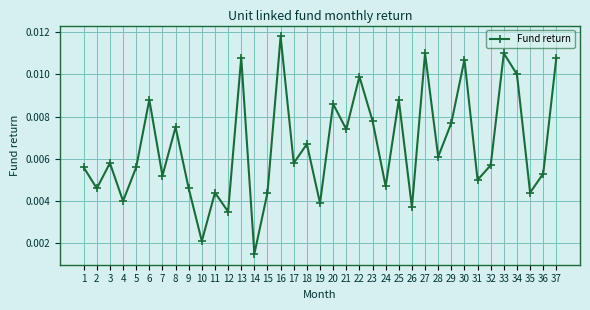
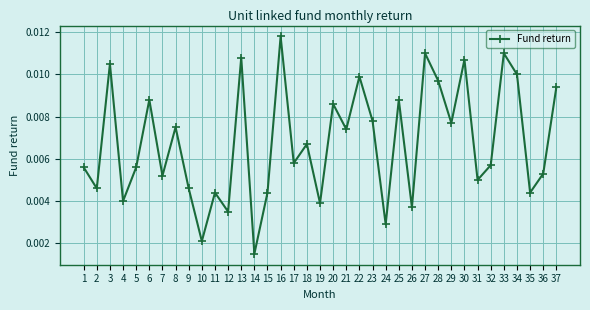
  {
    "1": 0.0056,
    "2": 0.0046,
-   "3": 0.0058,
+   "3": 0.0105,
    "4": 0.0040,
    "5": 0.0056,
    "6": 0.0088,
    "7": 0.0052,
    "8": 0.0075,
    "9": 0.0046,
    "10": 0.0021,
    "11": 0.0044,
    "12": 0.0035,
    "13": 0.0108,
    "14": 0.0015,
    "15": 0.0044,
    "16": 0.0118,
    "17": 0.0058,
    "18": 0.0067,
    "19": 0.0039,
    "20": 0.0086,
    "21": 0.0074,
    "22": 0.0099,
    "23": 0.0078,
-   "24": 0.0047,
+   "24": 0.0029,
    "25": 0.0088,
    "26": 0.0037,
    "27": 0.0110,
-   "28": 0.0061,
+   "28": 0.0097,
    "29": 0.0077,
    "30": 0.0107,
    "31": 0.0050,
    "32": 0.0057,
    "33": 0.0110,
    "34": 0.0100,
    "35": 0.0044,
    "36": 0.0053,
-   "37": 0.0108
+   "37": 0.0094
  }
